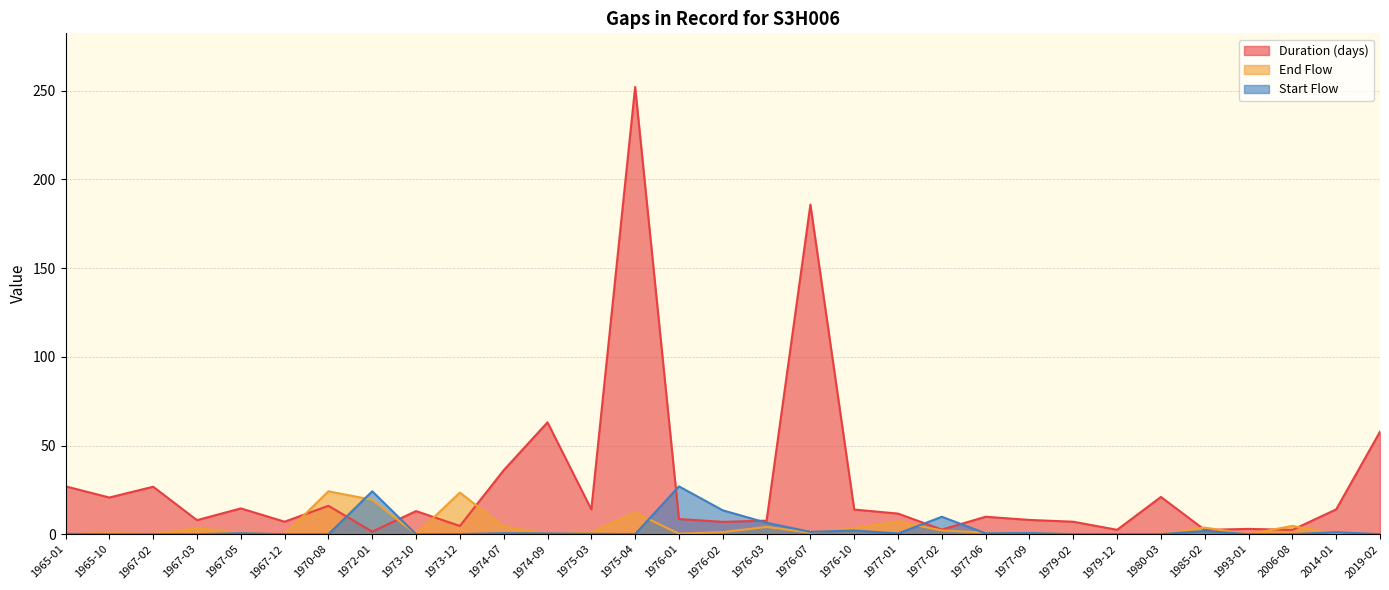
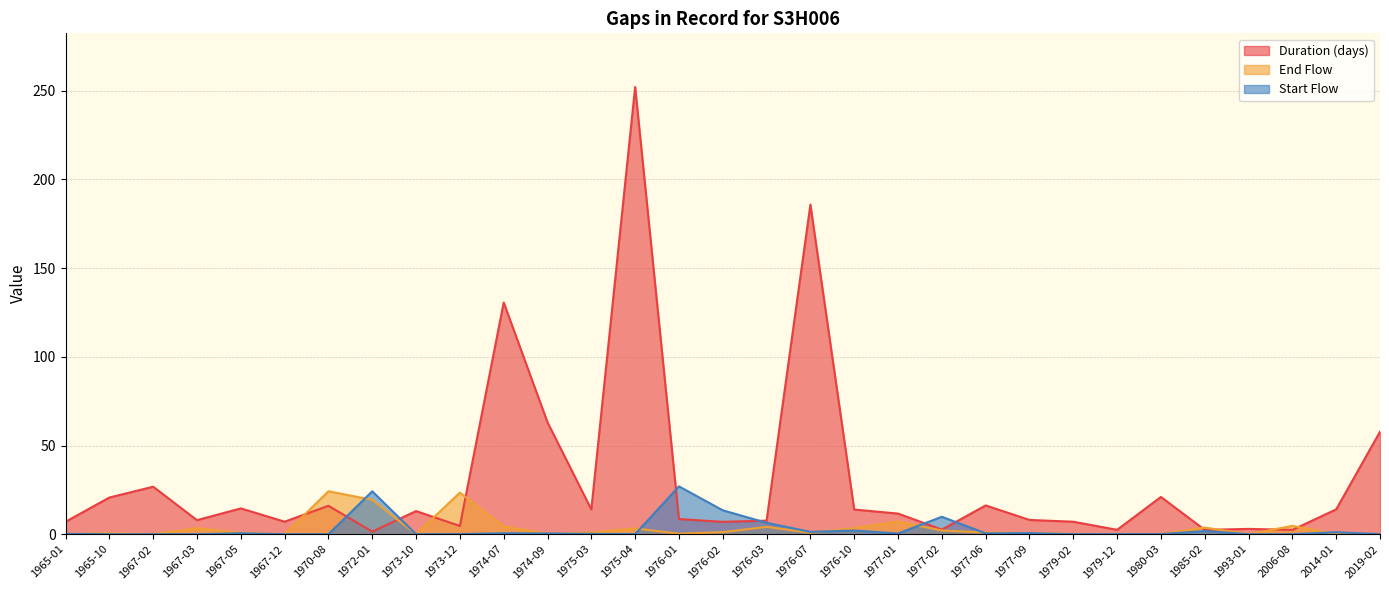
  {
    "Duration (days)": {
-     "1965-01": 27,
+     "1965-01": 7,
      "1965-10": 21,
      "1967-02": 27,
      "1967-03": 8,
      "1967-05": 15,
      "1967-12": 7,
      "1970-08": 16,
      "1972-01": 1,
      "1973-10": 13,
      "1973-12": 5,
-     "1974-07": 36,
+     "1974-07": 131,
      "1974-09": 63,
      "1975-03": 14,
      "1975-04": 252,
      "1976-01": 9,
      "1976-02": 7,
      "1976-07": 186,
      "1976-10": 14,
      "1977-01": 12,
-     "1977-06": 10,
+     "1977-06": 16,
      "1977-09": 8,
      "1979-02": 7,
      "1979-12": 2,
      "1980-03": 21,
      "1993-01": 3,
      "2006-08": 2,
      "2014-01": 14,
      "2019-02": 58
    },
    "End Flow": {
      "1967-03": 3,
      "1970-08": 24,
      "1972-01": 19,
      "1973-12": 23,
      "1974-07": 4,
-     "1975-04": 12,
+     "1975-04": 3,
      "1976-01": 0,
      "1976-02": 1,
      "1976-03": 4,
      "1977-01": 7,
      "2006-08": 5
    },
    "Start Flow": {
      "1967-03": 0,
      "1970-08": 0,
      "1972-01": 24,
      "1973-12": 0,
      "1974-07": 1,
      "1975-04": 0,
      "1976-01": 27,
      "1976-02": 13,
      "1977-01": 0,
      "1977-02": 10,
      "2006-08": 0
    }
  }
